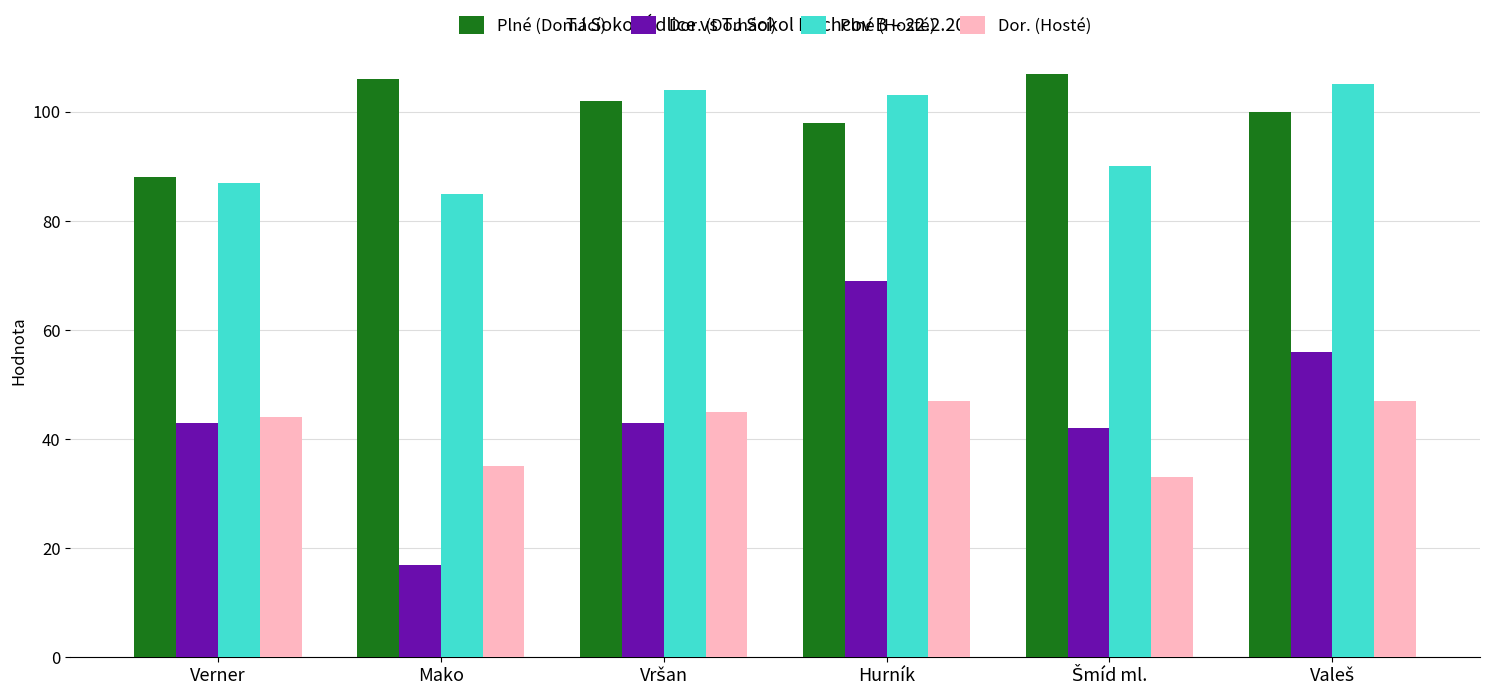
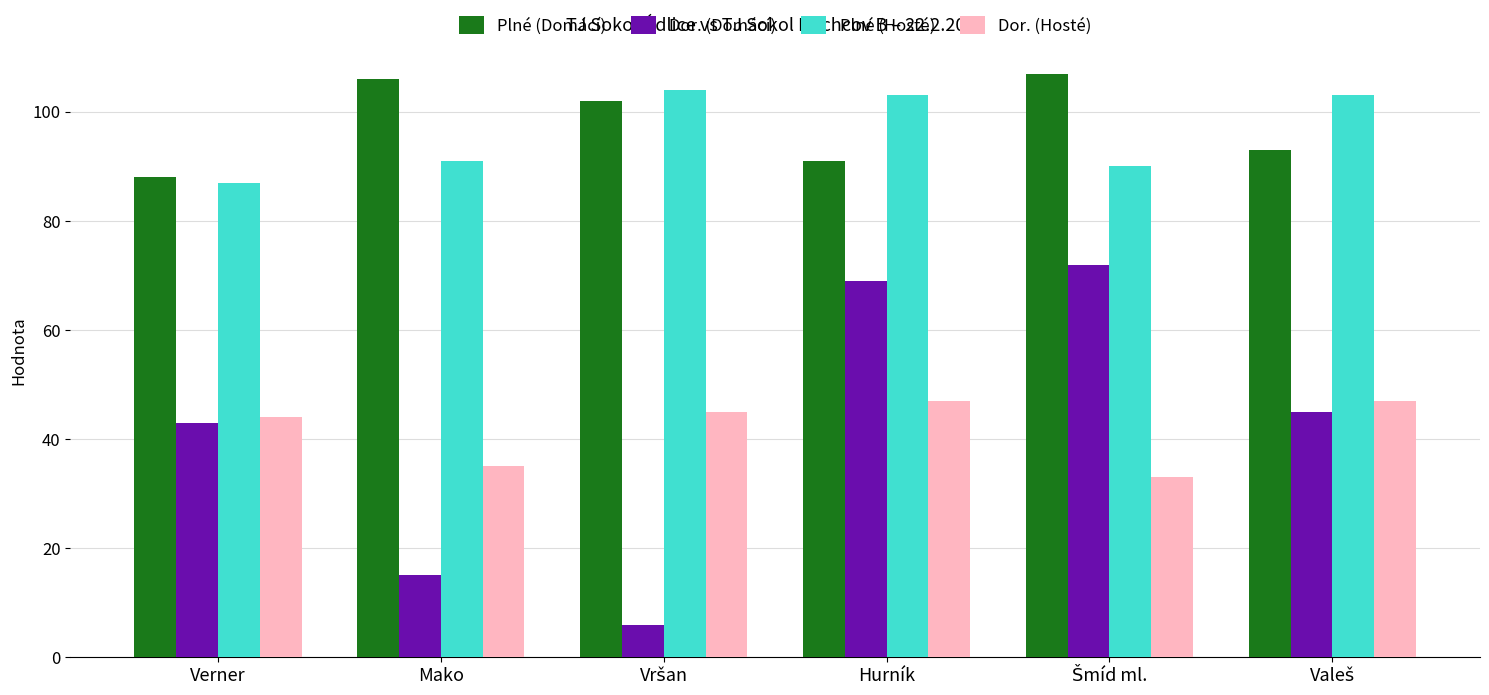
  {
    "Plné (Domácí)": {
      "Verner": 88,
      "Mako": 106,
      "Vršan": 102,
-     "Hurník": 98,
+     "Hurník": 91,
      "Šmíd ml.": 107,
-     "Valeš": 100
+     "Valeš": 93
    },
    "Dor. (Domácí)": {
      "Verner": 43,
-     "Mako": 17,
-     "Vršan": 43,
+     "Mako": 15,
+     "Vršan": 6,
      "Hurník": 69,
-     "Šmíd ml.": 42,
-     "Valeš": 56
+     "Šmíd ml.": 72,
+     "Valeš": 45
    },
    "Plné (Hosté)": {
      "Verner": 87,
-     "Mako": 85,
+     "Mako": 91,
      "Vršan": 104,
      "Hurník": 103,
      "Šmíd ml.": 90,
-     "Valeš": 105
+     "Valeš": 103
    },
    "Dor. (Hosté)": {
      "Verner": 44,
      "Mako": 35,
      "Vršan": 45,
      "Hurník": 47,
      "Šmíd ml.": 33,
      "Valeš": 47
    }
  }
